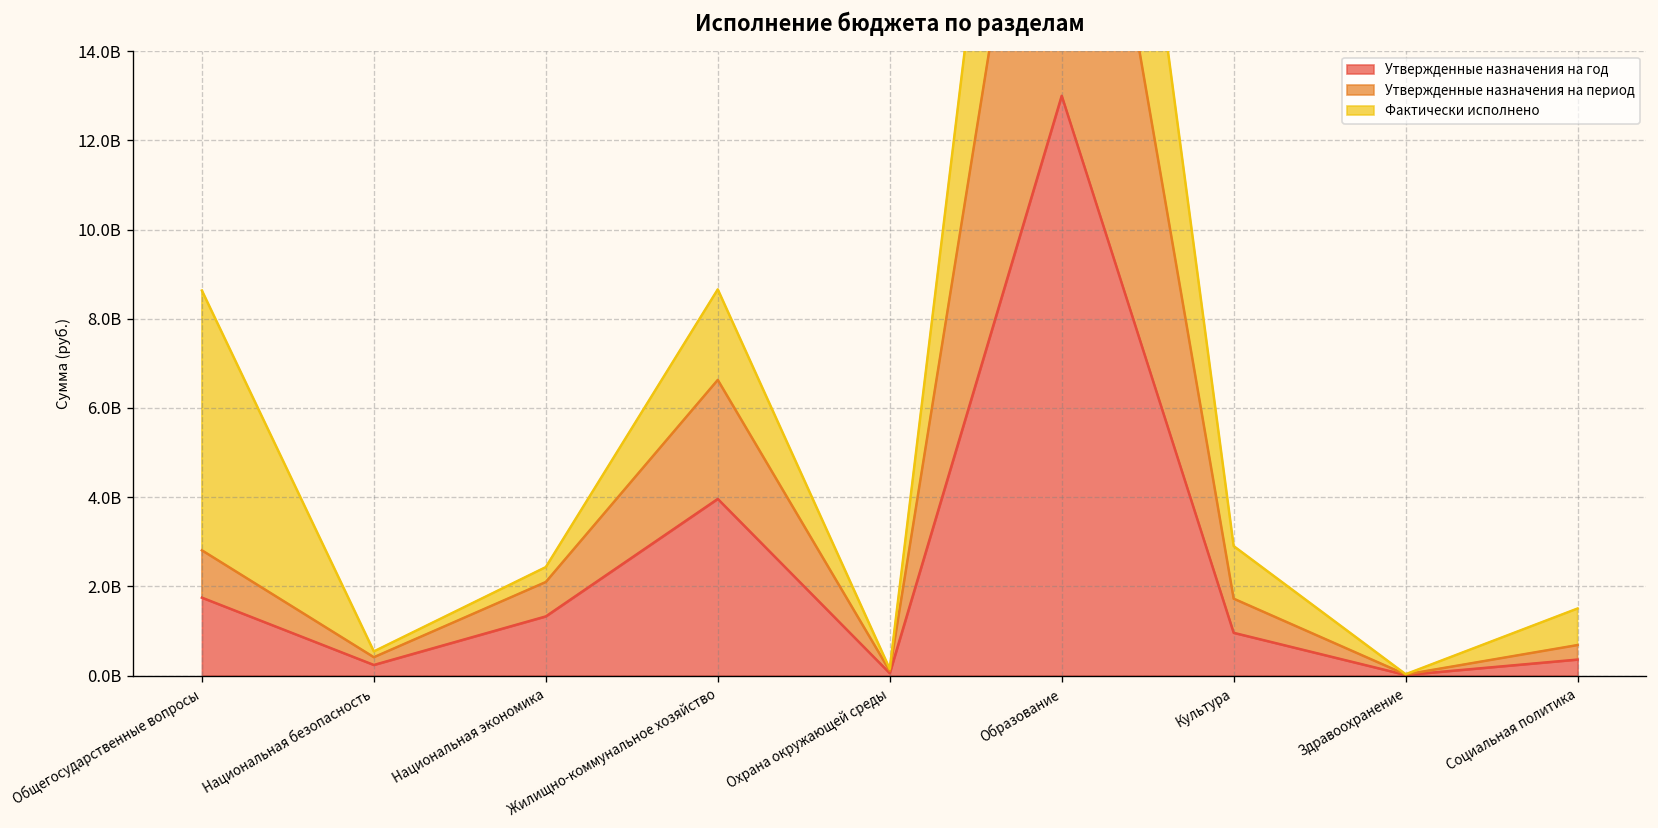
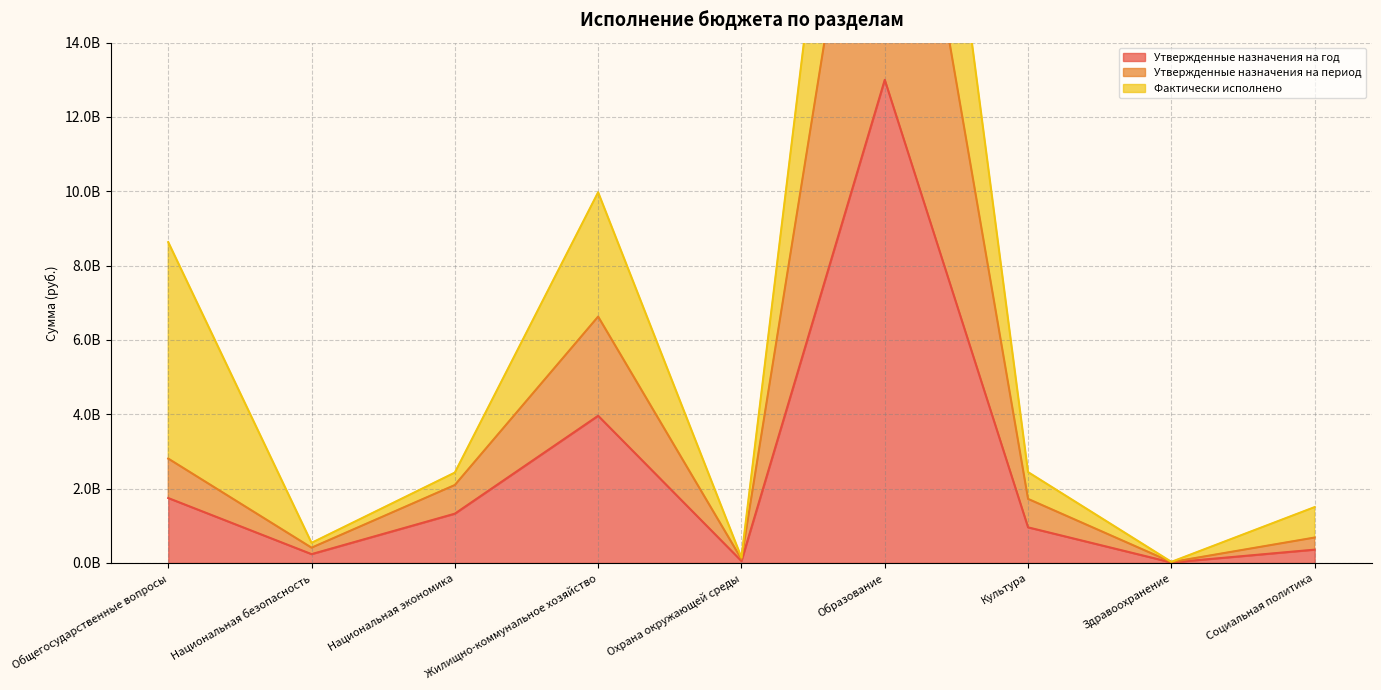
  {
    "Фактически исполнено": {
      "Общегосударственные вопросы": 5800000000,
      "Национальная безопасность": 100000000,
      "Национальная экономика": 300000000,
-     "Жилищно-коммунальное хозяйство": 2000000000,
-     "Культура": 1200000000,
+     "Жилищно-коммунальное хозяйство": 3300000000,
+     "Культура": 700000000,
      "Социальная политика": 800000000
    }
  }
